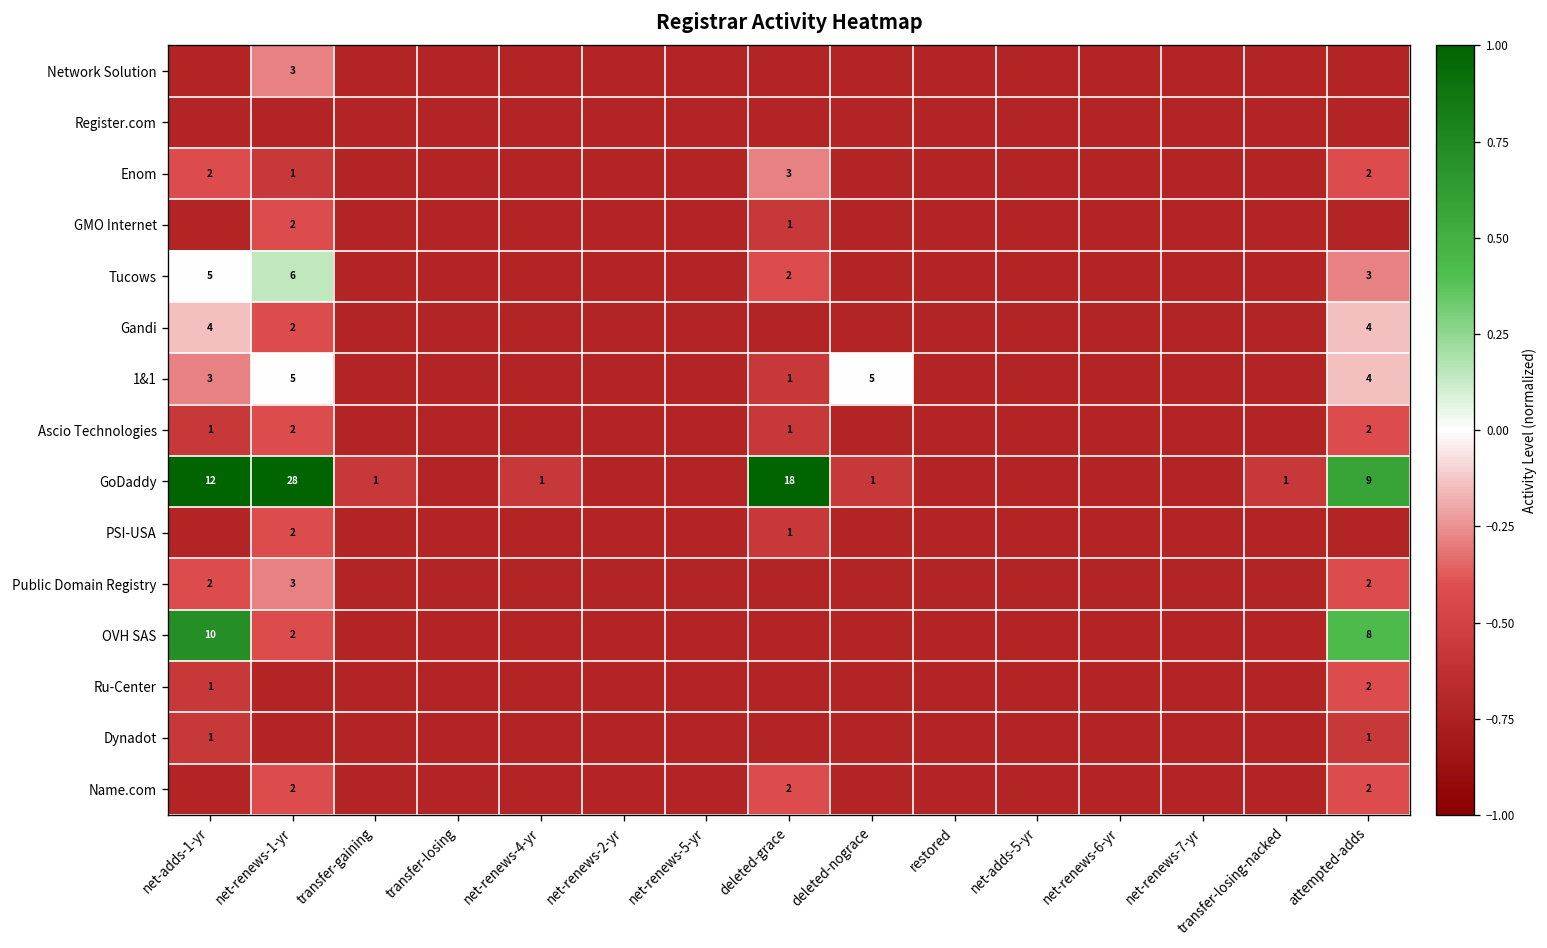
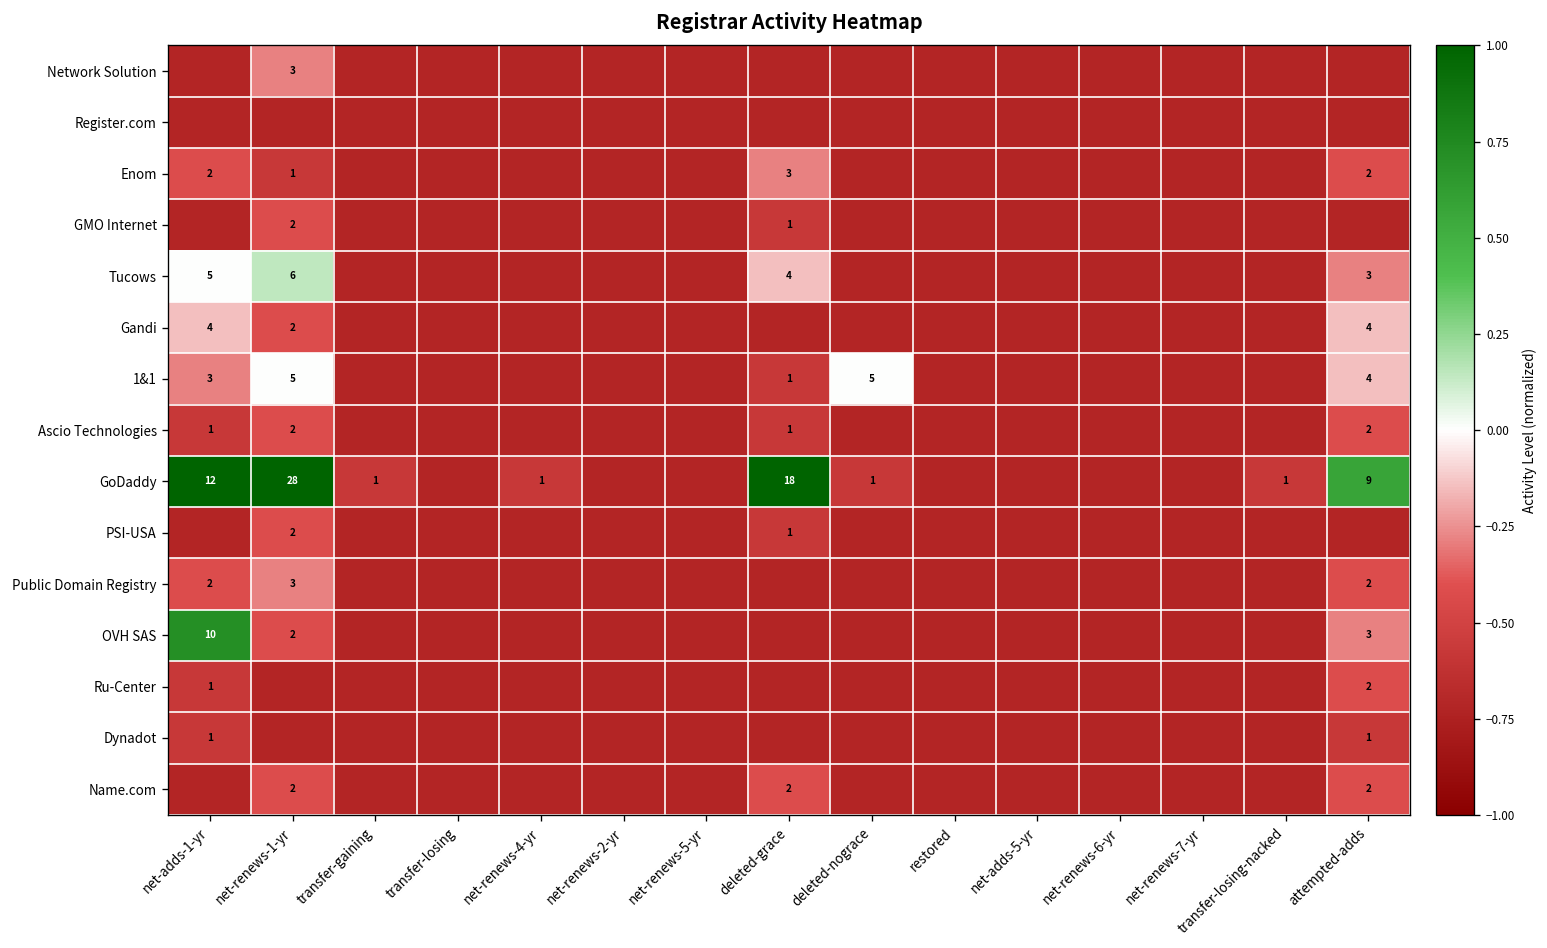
  {
    "Network Solution": {
      "net-renews-1-yr": 3
    },
    "Enom": {
      "net-adds-1-yr": 2,
      "net-renews-1-yr": 1,
      "deleted-grace": 3,
      "attempted-adds": 2
    },
    "GMO Internet": {
      "net-renews-1-yr": 2,
      "deleted-grace": 1
    },
    "Tucows": {
      "net-adds-1-yr": 5,
      "net-renews-1-yr": 6,
-     "deleted-grace": 2,
+     "deleted-grace": 4,
      "attempted-adds": 3
    },
    "Gandi": {
      "net-adds-1-yr": 4,
      "net-renews-1-yr": 2,
      "attempted-adds": 4
    },
    "1&1": {
      "net-adds-1-yr": 3,
      "net-renews-1-yr": 5,
      "deleted-grace": 1,
      "deleted-nograce": 5,
      "attempted-adds": 4
    },
    "Ascio Technologies": {
      "net-adds-1-yr": 1,
      "net-renews-1-yr": 2,
      "deleted-grace": 1,
      "attempted-adds": 2
    },
    "GoDaddy": {
      "net-adds-1-yr": 12,
      "net-renews-1-yr": 28,
      "transfer-gaining": 1,
      "net-renews-4-yr": 1,
      "deleted-grace": 18,
      "deleted-nograce": 1,
      "transfer-losing-nacked": 1,
      "attempted-adds": 9
    },
    "PSI-USA": {
      "net-renews-1-yr": 2,
      "deleted-grace": 1
    },
    "Public Domain Registry": {
      "net-adds-1-yr": 2,
      "net-renews-1-yr": 3,
      "attempted-adds": 2
    },
    "OVH SAS": {
      "net-adds-1-yr": 10,
      "net-renews-1-yr": 2,
-     "attempted-adds": 8
+     "attempted-adds": 3
    },
    "Ru-Center": {
      "net-adds-1-yr": 1,
      "attempted-adds": 2
    },
    "Dynadot": {
      "net-adds-1-yr": 1,
      "attempted-adds": 1
    },
    "Name.com": {
      "net-renews-1-yr": 2,
      "deleted-grace": 2,
      "attempted-adds": 2
    }
  }
